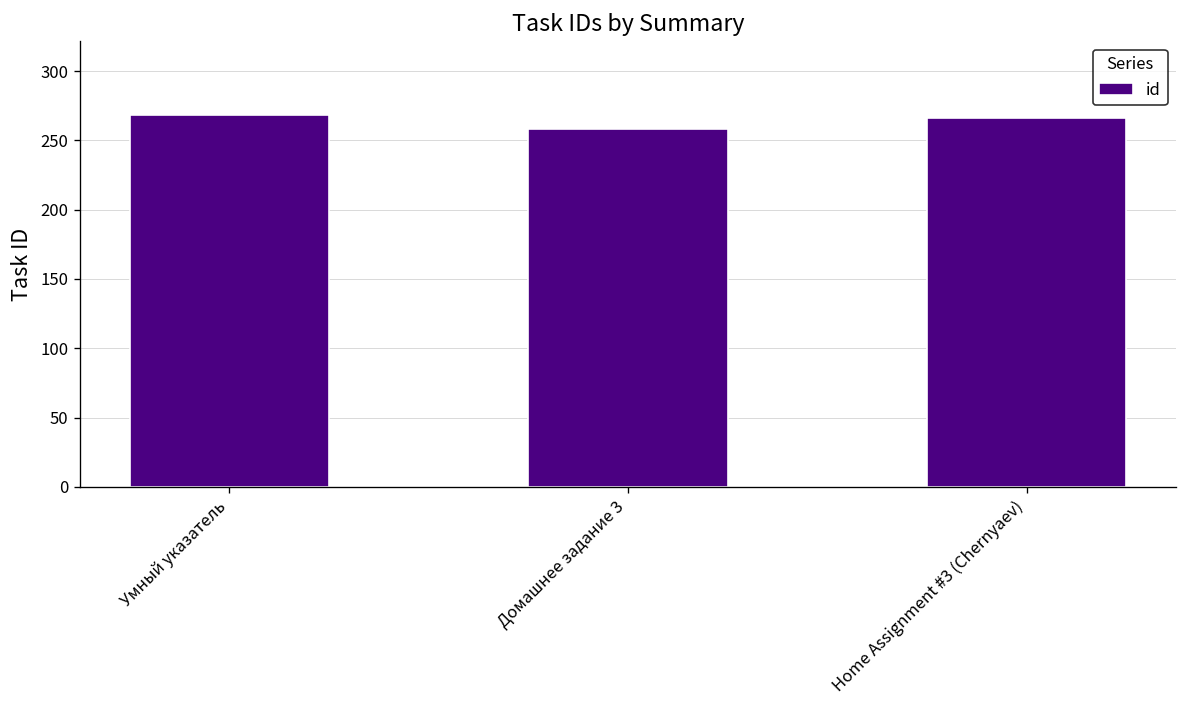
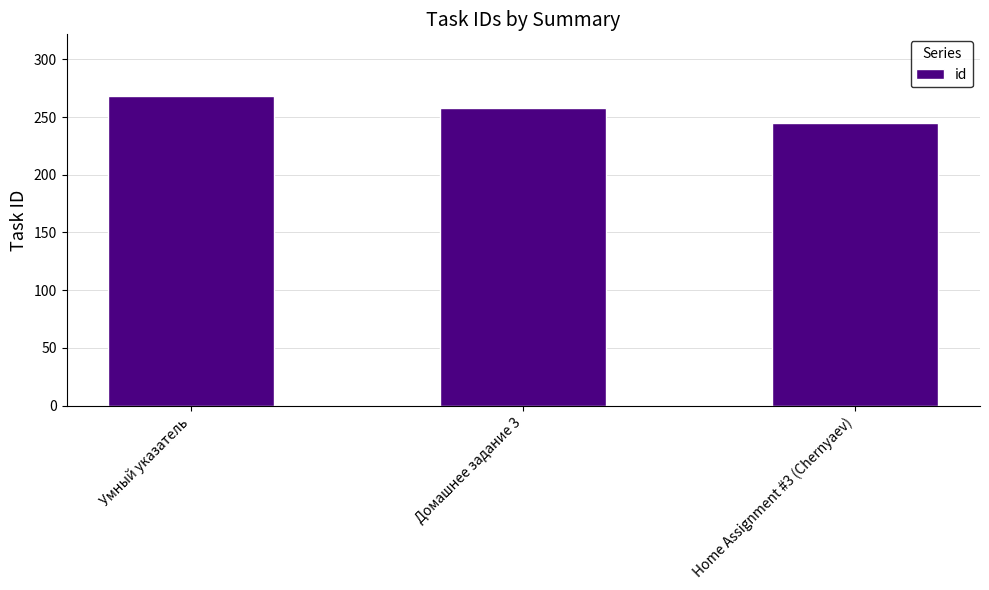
  {
    "Умный указатель": 268,
    "Домашнее задание 3": 258,
-   "Home Assignment #3 (Chernyaev)": 266
+   "Home Assignment #3 (Chernyaev)": 245
  }
